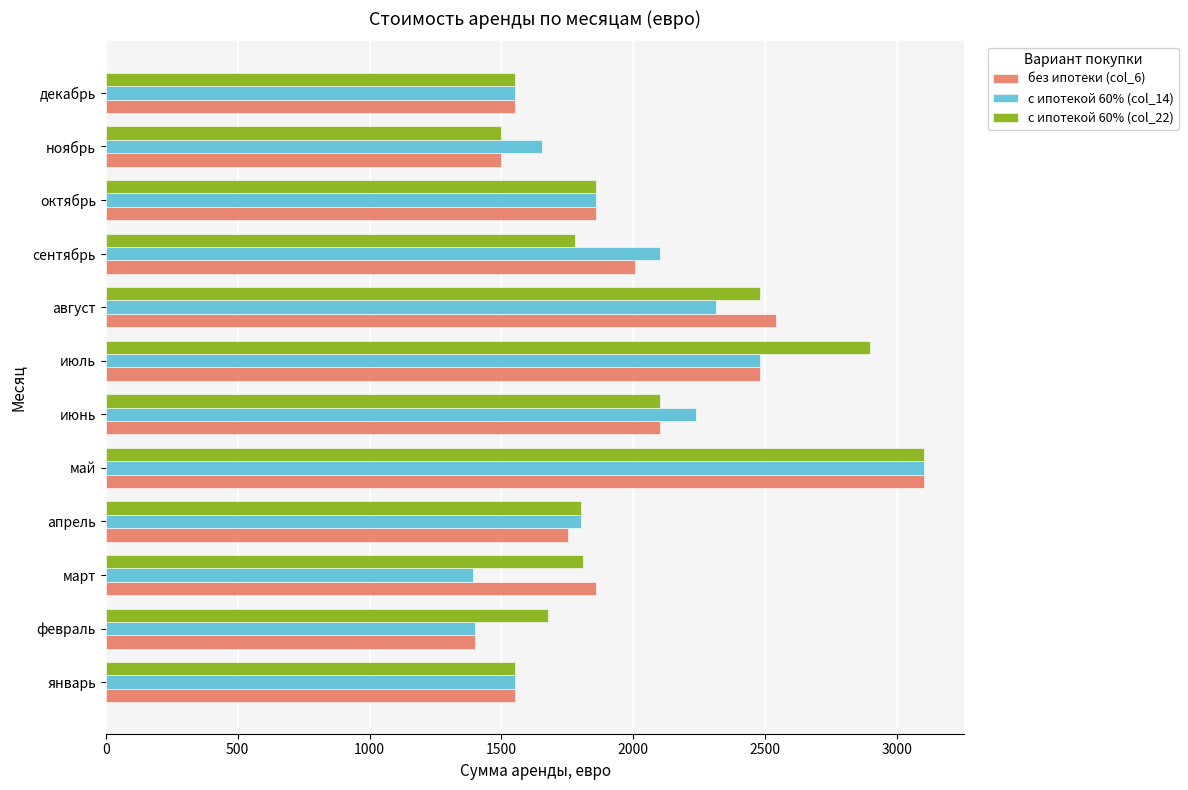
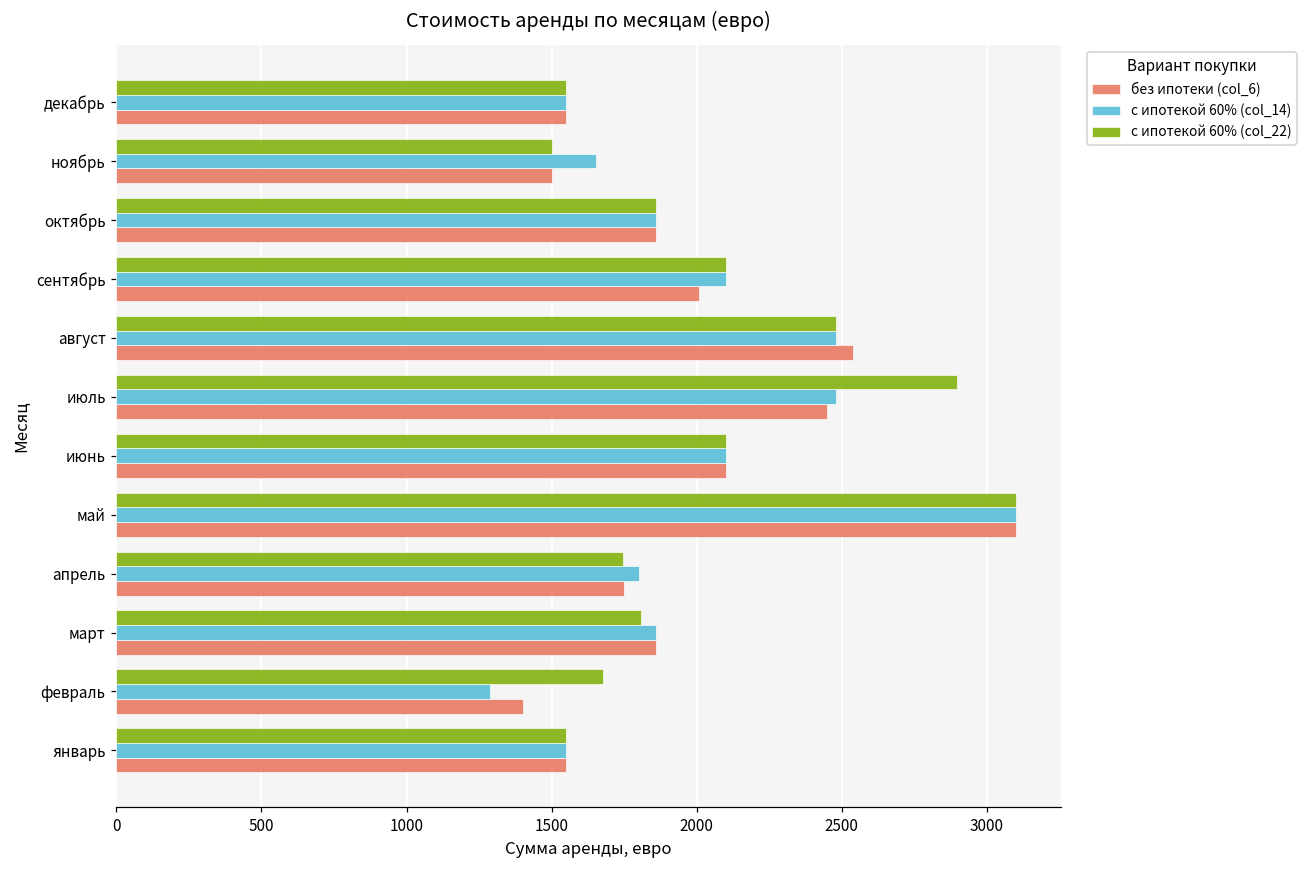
  {
    "без ипотеки (col_6)": {
      "декабрь": 1550,
      "ноябрь": 1500,
      "октябрь": 1860,
      "сентябрь": 2010,
      "август": 2540,
-     "июль": 2480,
+     "июль": 2450,
      "июнь": 2100,
      "май": 3100,
      "апрель": 1750,
      "март": 1860,
      "февраль": 1400,
      "январь": 1550
    },
    "с ипотекой 60% (col_14)": {
      "декабрь": 1550,
      "ноябрь": 1650,
      "октябрь": 1860,
      "сентябрь": 2100,
-     "август": 2320,
+     "август": 2480,
      "июль": 2480,
-     "июнь": 2240,
+     "июнь": 2100,
      "май": 3100,
      "апрель": 1800,
-     "март": 1390,
-     "февраль": 1400,
+     "март": 1860,
+     "февраль": 1290,
      "январь": 1550
    },
    "с ипотекой 60% (col_22)": {
      "декабрь": 1550,
      "ноябрь": 1500,
      "октябрь": 1860,
-     "сентябрь": 1780,
+     "сентябрь": 2100,
      "август": 2480,
      "июль": 2900,
      "июнь": 2100,
      "май": 3100,
-     "апрель": 1800,
+     "апрель": 1750,
      "март": 1810,
      "февраль": 1680,
      "январь": 1550
    }
  }
